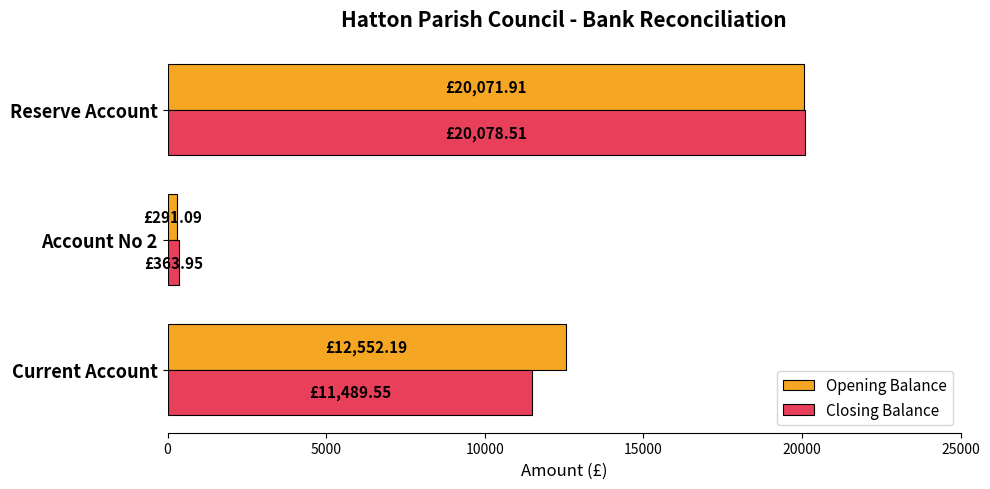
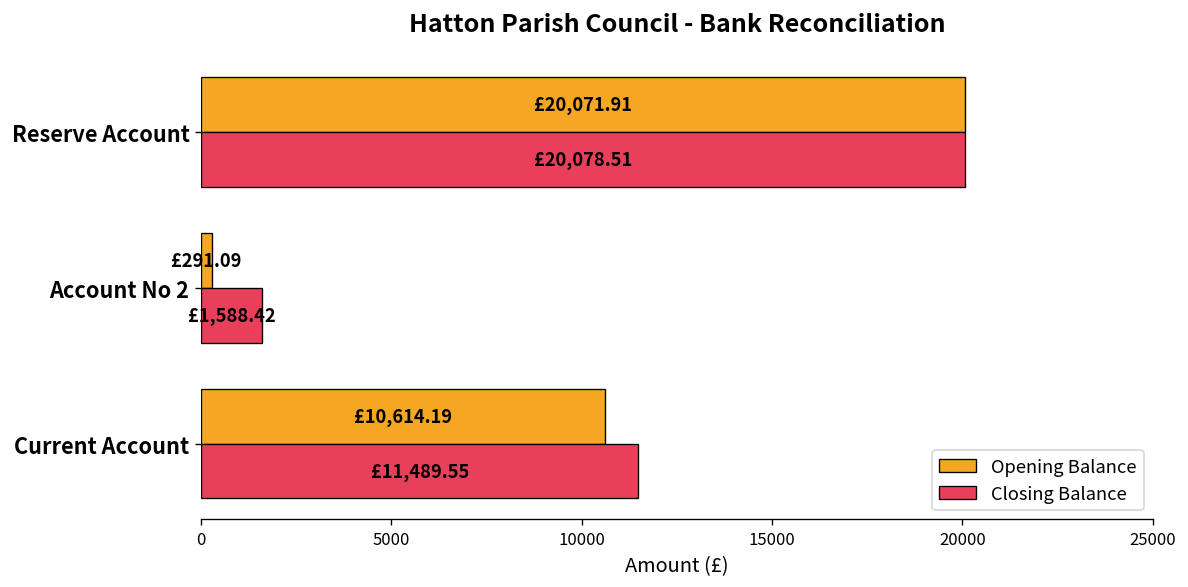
  {
    "Opening Balance": {
      "Reserve Account": "£20,071.91",
      "Account No 2": "£291.09",
-     "Current Account": "£12,552.19"
+     "Current Account": "£10,614.19"
    },
    "Closing Balance": {
      "Reserve Account": "£20,078.51",
-     "Account No 2": "£363.95",
+     "Account No 2": "£1,588.42",
      "Current Account": "£11,489.55"
    }
  }
